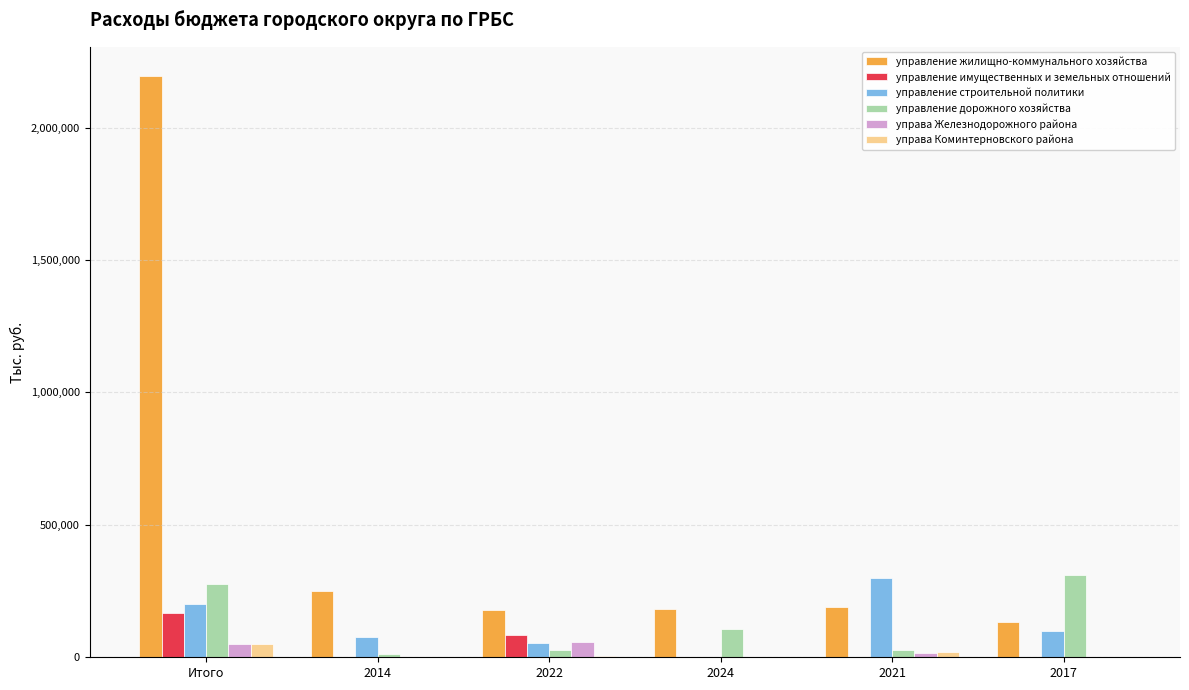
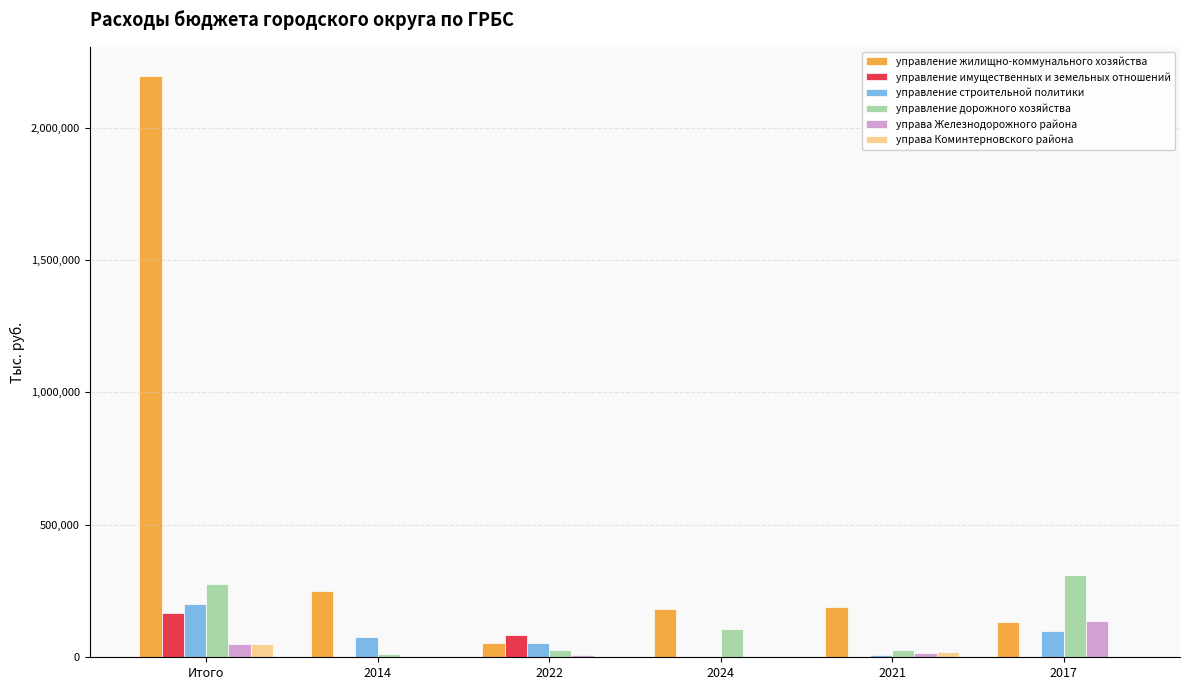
  {
    "управление жилищно-коммунального хозяйства": {
      "Итого": "2,200,000",
      "2014": "250,000",
-     "2022": "180,000",
+     "2022": "50,000",
      "2024": "180,000",
      "2021": "190,000",
      "2017": "130,000"
    },
    "управление имущественных и земельных отношений": {
      "Итого": "170,000",
      "2014": "0",
      "2022": "80,000",
      "2024": "0",
      "2021": "0",
      "2017": "0"
    },
    "управление строительной политики": {
      "Итого": "200,000",
      "2014": "80,000",
      "2022": "50,000",
      "2024": "0",
-     "2021": "300,000",
+     "2021": "10,000",
      "2017": "100,000"
    },
    "управление дорожного хозяйства": {
      "Итого": "280,000",
      "2014": "10,000",
      "2022": "30,000",
      "2024": "110,000",
      "2021": "30,000",
      "2017": "310,000"
    },
    "управа Железнодорожного района": {
      "Итого": "50,000",
-     "2022": "60,000",
+     "2022": "10,000",
      "2024": "0",
      "2021": "20,000",
-     "2017": "0"
+     "2017": "140,000"
    },
    "управа Коминтерновского района": {
      "Итого": "50,000",
      "2024": "0",
      "2021": "20,000"
    }
  }
